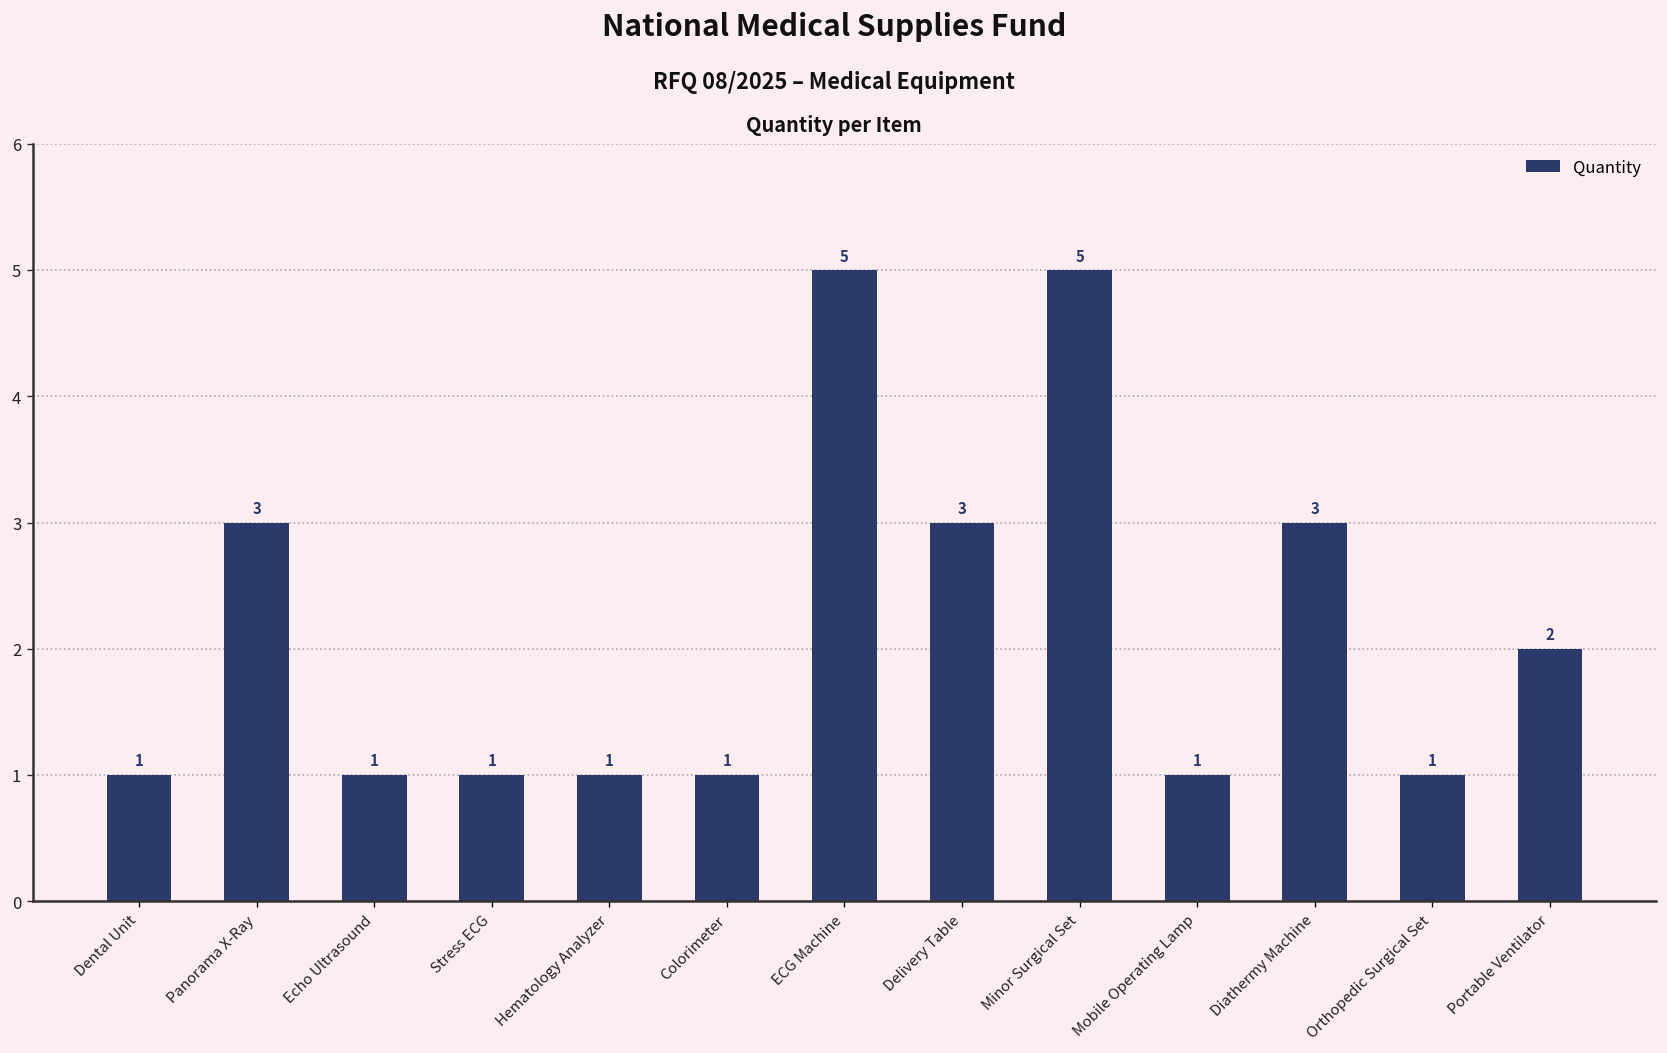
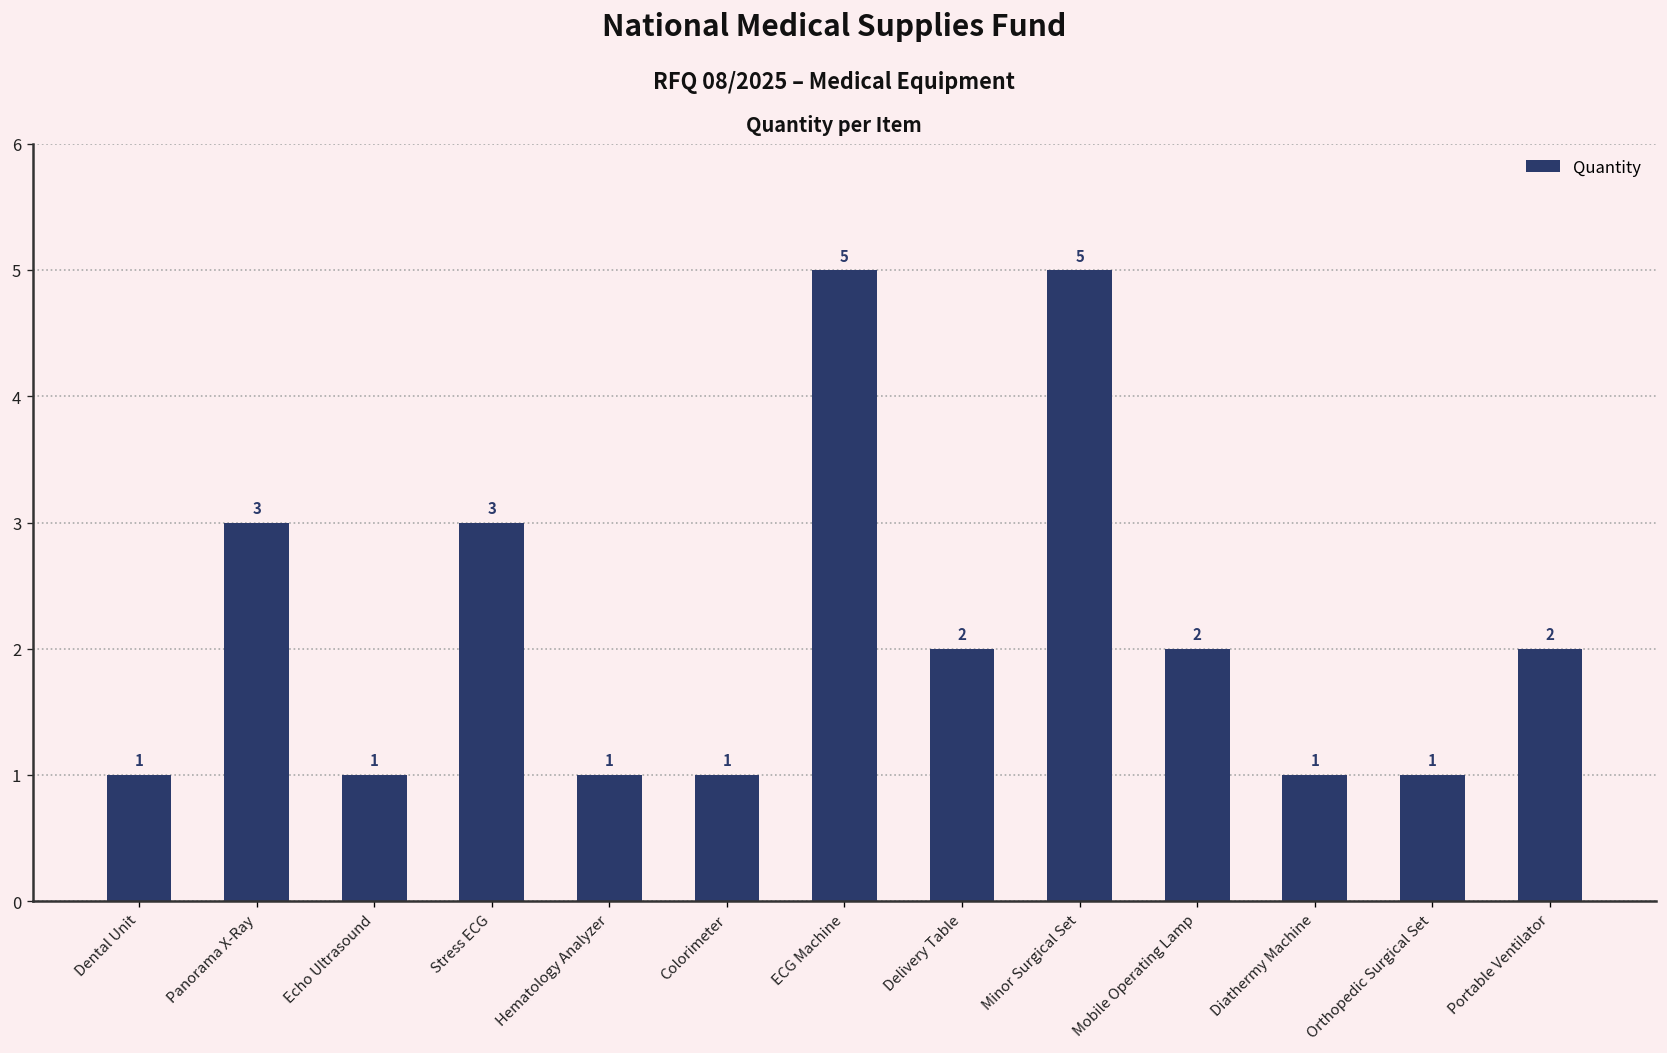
  {
    "Dental Unit": 1,
    "Panorama X-Ray": 3,
    "Echo Ultrasound": 1,
-   "Stress ECG": 1,
+   "Stress ECG": 3,
    "Hematology Analyzer": 1,
    "Colorimeter": 1,
    "ECG Machine": 5,
-   "Delivery Table": 3,
+   "Delivery Table": 2,
    "Minor Surgical Set": 5,
-   "Mobile Operating Lamp": 1,
-   "Diathermy Machine": 3,
+   "Mobile Operating Lamp": 2,
+   "Diathermy Machine": 1,
    "Orthopedic Surgical Set": 1,
    "Portable Ventilator": 2
  }
